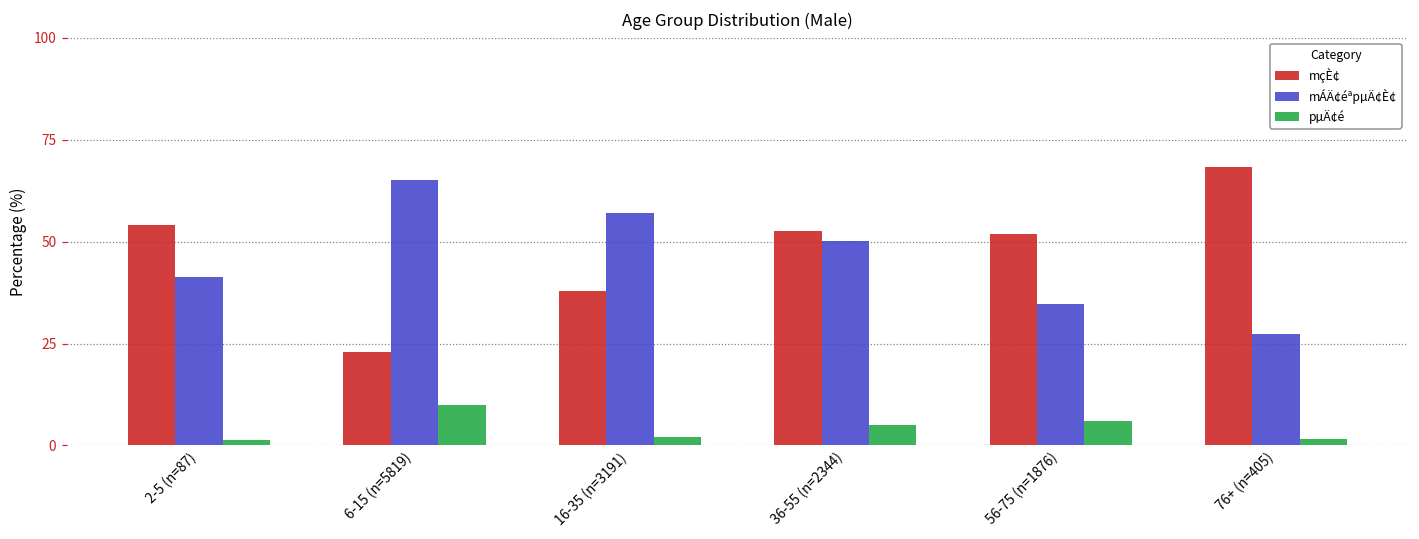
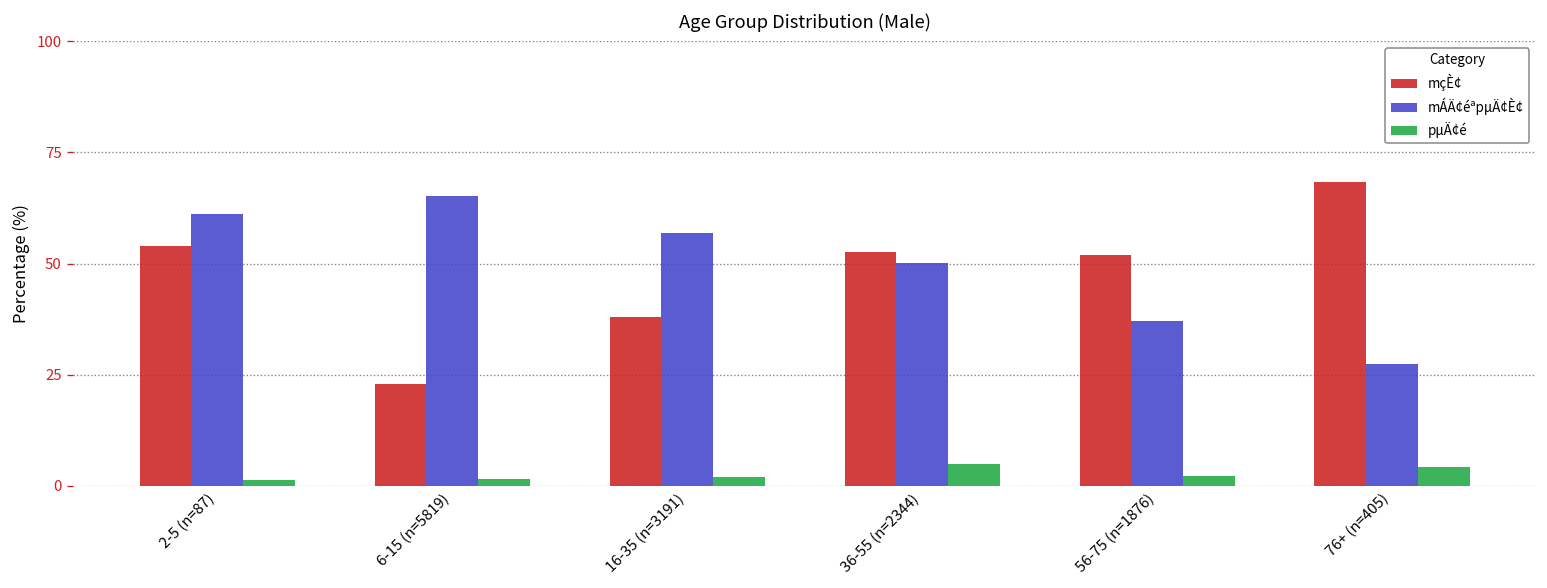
  {
    "mçÈ¢": {
      "2-5 (n=87)": 54,
      "6-15 (n=5819)": 23,
      "16-35 (n=3191)": 38,
      "36-55 (n=2344)": 53,
      "56-75 (n=1876)": 52,
      "76+ (n=405)": 68
    },
    "mÁÄ¢éªpµÄ¢È¢": {
-     "2-5 (n=87)": 41,
+     "2-5 (n=87)": 61,
      "6-15 (n=5819)": 65,
      "16-35 (n=3191)": 57,
      "36-55 (n=2344)": 50,
-     "56-75 (n=1876)": 35,
+     "56-75 (n=1876)": 37,
      "76+ (n=405)": 27
    },
    "pµÄ¢é": {
      "2-5 (n=87)": 1,
-     "6-15 (n=5819)": 10,
+     "6-15 (n=5819)": 2,
      "16-35 (n=3191)": 2,
      "36-55 (n=2344)": 5,
-     "56-75 (n=1876)": 6,
-     "76+ (n=405)": 2
+     "56-75 (n=1876)": 2,
+     "76+ (n=405)": 4
    }
  }
